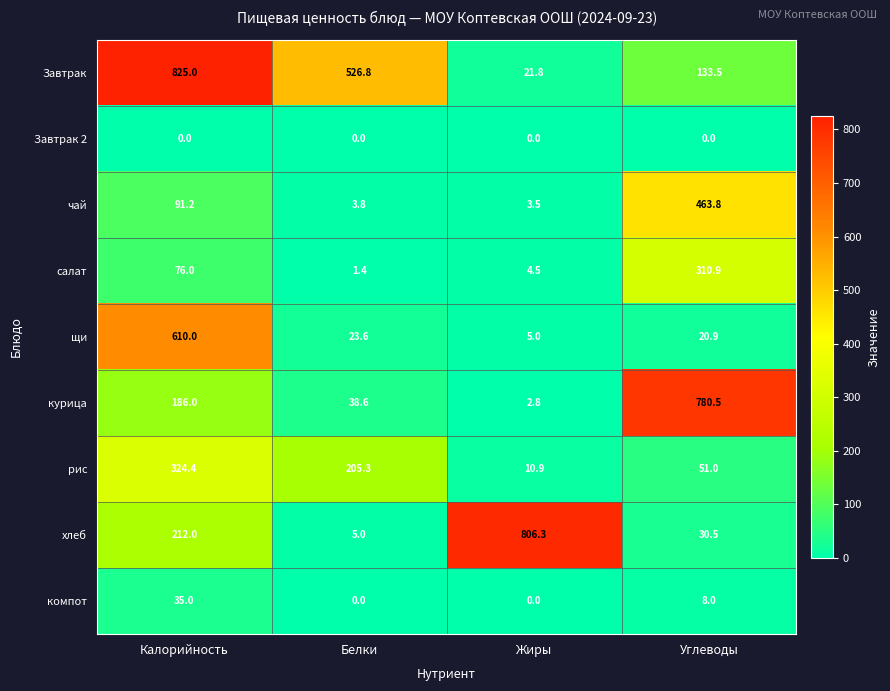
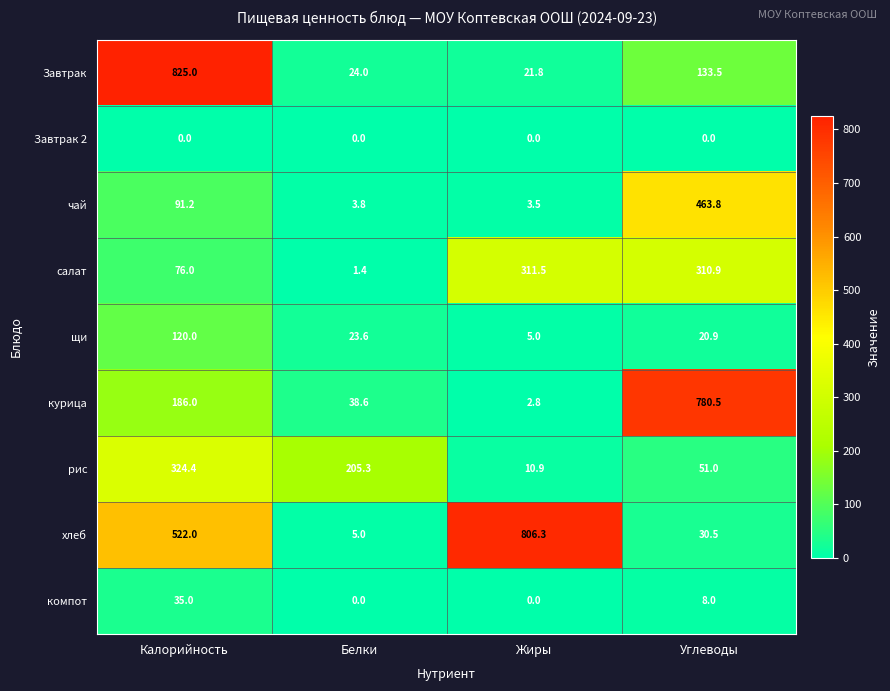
  {
    "Завтрак": {
      "Калорийность": 825.0,
-     "Белки": 526.8,
+     "Белки": 24.0,
      "Жиры": 21.8,
      "Углеводы": 133.5
    },
    "Завтрак 2": {
      "Калорийность": 0.0,
      "Белки": 0.0,
      "Жиры": 0.0,
      "Углеводы": 0.0
    },
    "чай": {
      "Калорийность": 91.2,
      "Белки": 3.8,
      "Жиры": 3.5,
      "Углеводы": 463.8
    },
    "салат": {
      "Калорийность": 76.0,
      "Белки": 1.4,
-     "Жиры": 4.5,
+     "Жиры": 311.5,
      "Углеводы": 310.9
    },
    "щи": {
-     "Калорийность": 610.0,
+     "Калорийность": 120.0,
      "Белки": 23.6,
      "Жиры": 5.0,
      "Углеводы": 20.9
    },
    "курица": {
      "Калорийность": 186.0,
      "Белки": 38.6,
      "Жиры": 2.8,
      "Углеводы": 780.5
    },
    "рис": {
      "Калорийность": 324.4,
      "Белки": 205.3,
      "Жиры": 10.9,
      "Углеводы": 51.0
    },
    "хлеб": {
-     "Калорийность": 212.0,
+     "Калорийность": 522.0,
      "Белки": 5.0,
      "Жиры": 806.3,
      "Углеводы": 30.5
    },
    "компот": {
      "Калорийность": 35.0,
      "Белки": 0.0,
      "Жиры": 0.0,
      "Углеводы": 8.0
    }
  }
